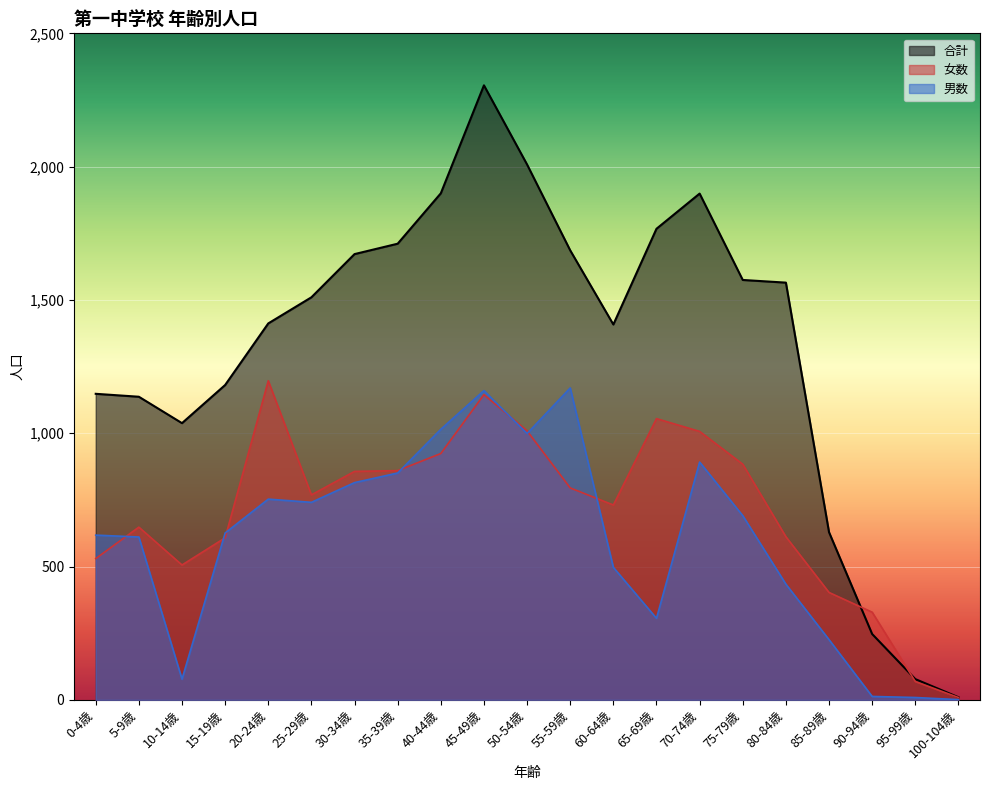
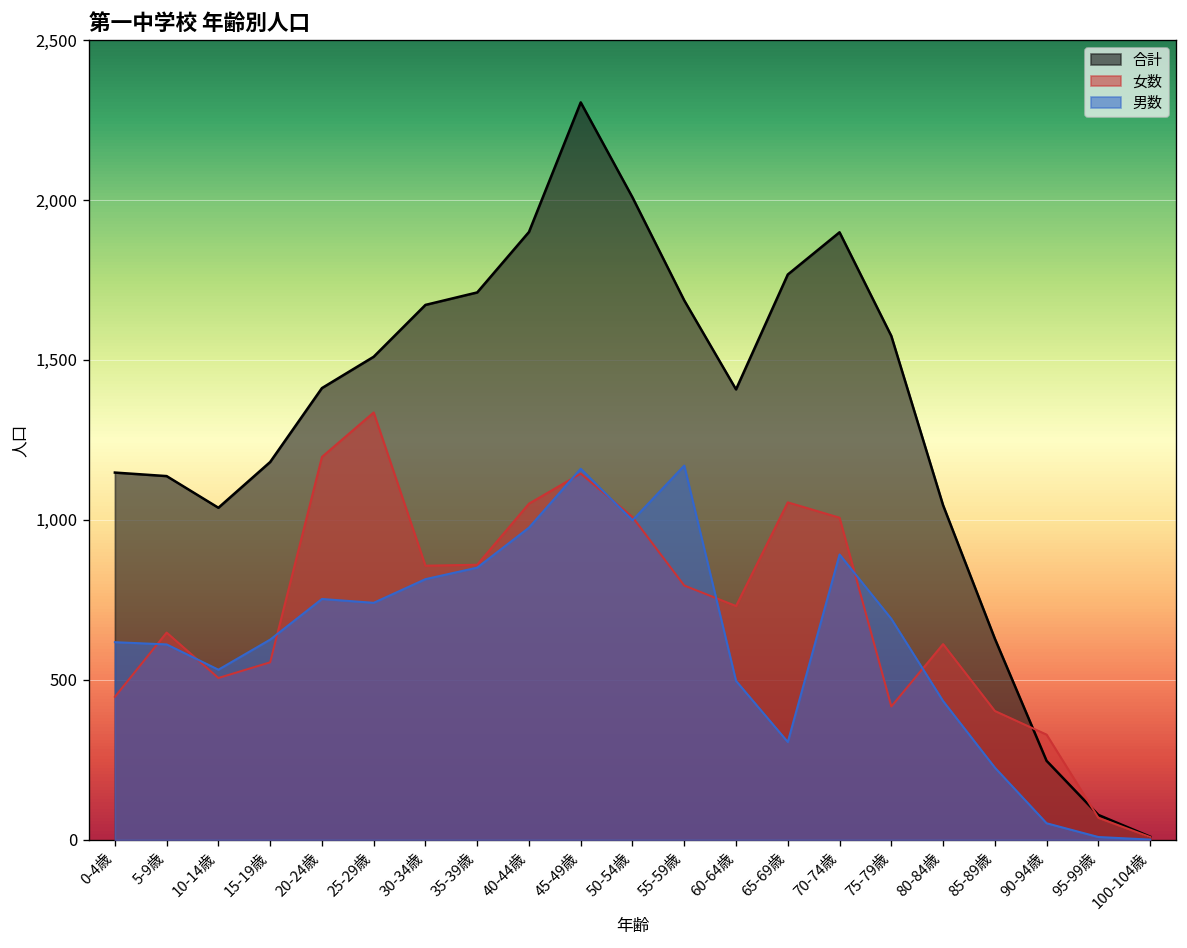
  {
    "合計": {
      "0-4歳": "1,150",
      "5-9歳": "1,140",
      "10-14歳": "1,040",
      "15-19歳": "1,180",
      "20-24歳": "1,410",
      "25-29歳": "1,510",
      "30-34歳": "1,670",
      "35-39歳": "1,710",
      "40-44歳": "1,900",
      "45-49歳": "2,310",
      "50-54歳": "2,010",
      "55-59歳": "1,690",
      "60-64歳": "1,410",
      "65-69歳": "1,770",
      "70-74歳": "1,900",
      "75-79歳": "1,580",
-     "80-84歳": "1,570",
+     "80-84歳": "1,050",
      "85-89歳": "630",
      "90-94歳": "250"
    },
    "女数": {
-     "0-4歳": "530",
+     "0-4歳": "450",
      "5-9歳": "650",
      "10-14歳": "510",
-     "15-19歳": "610",
+     "15-19歳": "560",
      "20-24歳": "1,200",
-     "25-29歳": "770",
+     "25-29歳": "1,340",
      "30-34歳": "860",
-     "40-44歳": "920",
+     "40-44歳": "1,050",
      "45-49歳": "1,150",
      "50-54歳": "1,010",
      "55-59歳": "800",
      "60-64歳": "730",
      "65-69歳": "1,060",
      "70-74歳": "1,010",
-     "75-79歳": "880",
+     "75-79歳": "420",
      "80-84歳": "610",
      "85-89歳": "400",
      "90-94歳": "330"
    },
    "男数": {
      "0-4歳": "620",
      "5-9歳": "610",
-     "10-14歳": "80",
+     "10-14歳": "530",
      "15-19歳": "630",
      "20-24歳": "750",
      "25-29歳": "740",
      "30-34歳": "820",
-     "40-44歳": "1,020",
+     "40-44歳": "980",
      "45-49歳": "1,160",
      "50-54歳": "1,000",
      "55-59歳": "1,170",
      "60-64歳": "500",
      "65-69歳": "310",
      "70-74歳": "890",
      "75-79歳": "690",
      "80-84歳": "430",
      "85-89歳": "230",
-     "90-94歳": "10",
+     "90-94歳": "50",
      "95-99歳": "10"
    }
  }
